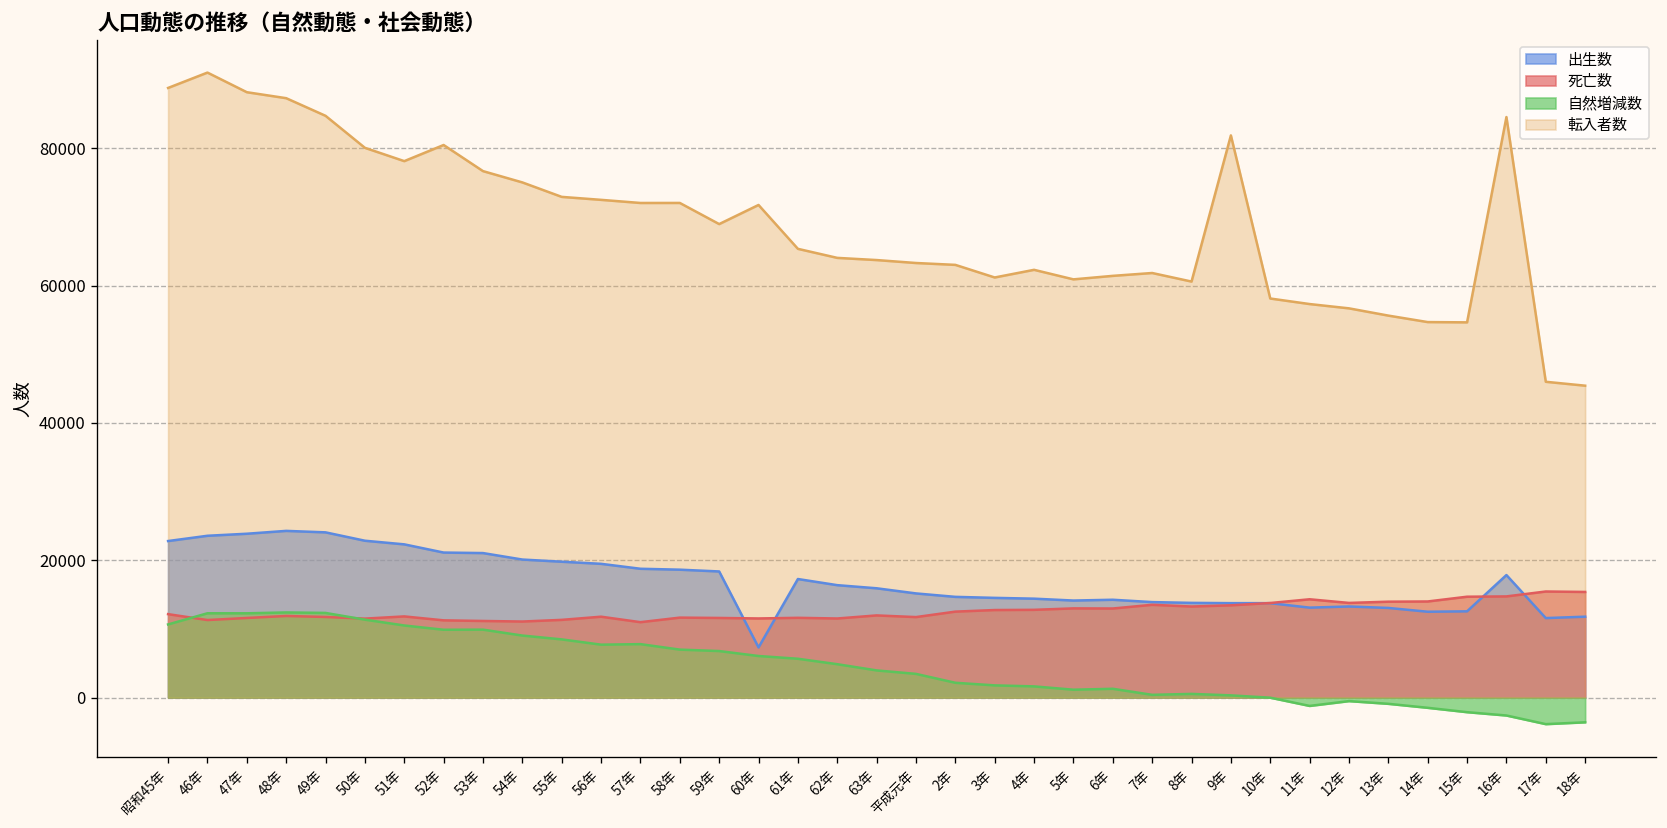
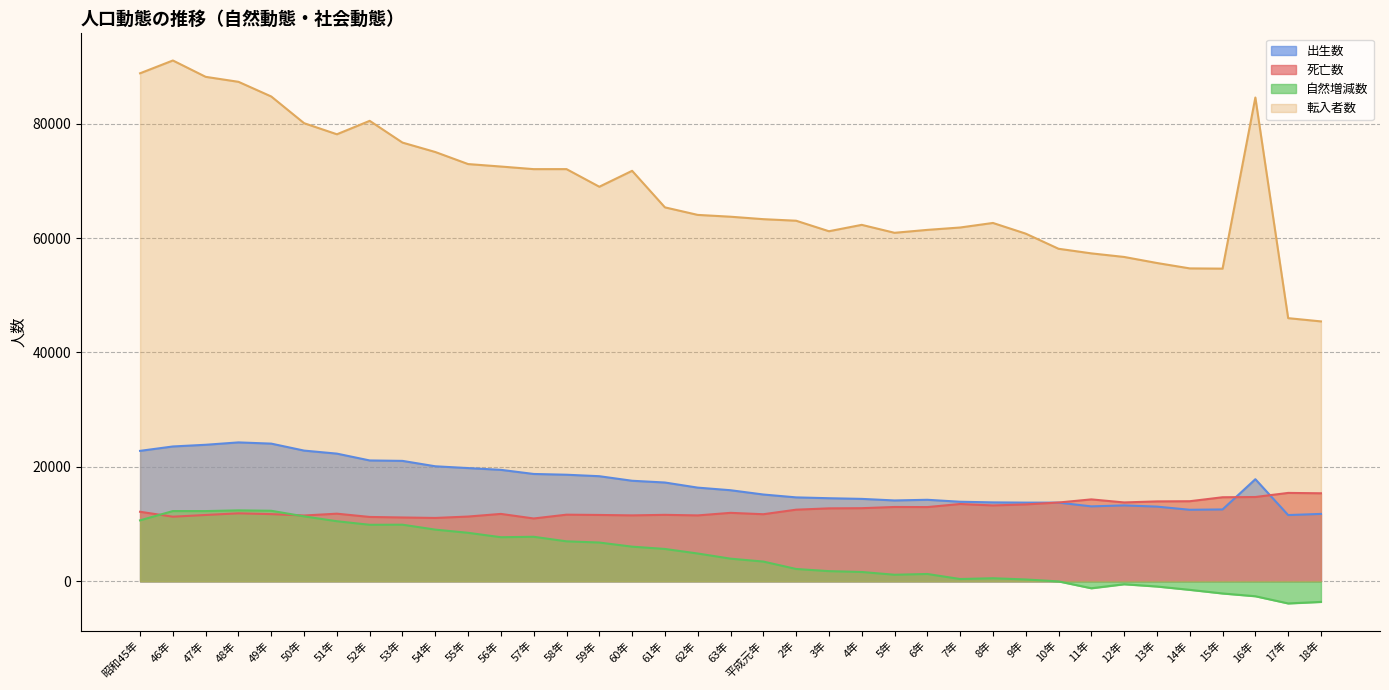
  {
    "出生数": {
      "昭和45年": 23000,
      "46年": 24000,
      "47年": 24000,
      "48年": 24000,
      "49年": 24000,
      "50年": 23000,
      "51年": 22000,
      "52年": 21000,
      "53年": 21000,
      "54年": 20000,
      "55年": 20000,
      "56年": 19000,
      "57年": 19000,
      "58年": 19000,
      "59年": 18000,
-     "60年": 7000,
+     "60年": 18000,
      "61年": 17000,
      "62年": 16000,
      "63年": 16000,
      "平成元年": 15000,
      "2年": 15000,
      "3年": 15000,
      "4年": 14000,
      "5年": 14000,
      "6年": 14000,
      "8年": 14000,
      "11年": 13000,
      "12年": 13000,
      "13年": 13000,
      "14年": 13000,
      "15年": 13000,
      "16年": 18000,
      "17年": 12000,
      "18年": 12000
    },
    "死亡数": {
      "昭和45年": 12000,
      "46年": 11000,
      "47年": 12000,
      "48年": 12000,
      "49年": 12000,
      "51年": 12000,
      "52年": 11000,
      "53年": 11000,
      "54年": 11000,
      "55年": 11000,
      "56年": 12000,
      "57年": 11000,
      "58年": 12000,
      "59年": 12000,
      "60年": 12000,
      "61年": 12000,
      "62年": 12000,
      "63年": 12000,
      "平成元年": 12000,
      "2年": 13000,
      "3年": 13000,
      "4年": 13000,
      "5年": 13000,
      "6年": 13000,
      "8年": 13000,
      "11年": 14000,
      "12年": 14000,
      "13年": 14000,
      "14年": 14000,
      "15年": 15000,
      "16年": 15000,
      "17年": 15000,
      "18年": 15000
    },
    "転入者数": {
      "昭和45年": 89000,
      "46年": 91000,
      "47年": 88000,
      "48年": 87000,
      "49年": 85000,
      "50年": 80000,
      "51年": 78000,
      "52年": 80000,
      "53年": 77000,
      "54年": 75000,
      "55年": 73000,
      "56年": 73000,
      "57年": 72000,
      "58年": 72000,
      "59年": 69000,
      "60年": 72000,
      "61年": 65000,
      "62年": 64000,
      "63年": 64000,
      "平成元年": 63000,
      "2年": 63000,
      "3年": 61000,
      "4年": 62000,
      "5年": 61000,
      "6年": 61000,
      "7年": 62000,
-     "8年": 61000,
-     "9年": 82000,
+     "8年": 63000,
+     "9年": 61000,
      "10年": 58000,
      "11年": 57000,
      "12年": 57000,
      "13年": 56000,
      "14年": 55000,
      "15年": 55000,
      "16年": 85000,
      "17年": 46000,
      "18年": 45000
    }
  }
